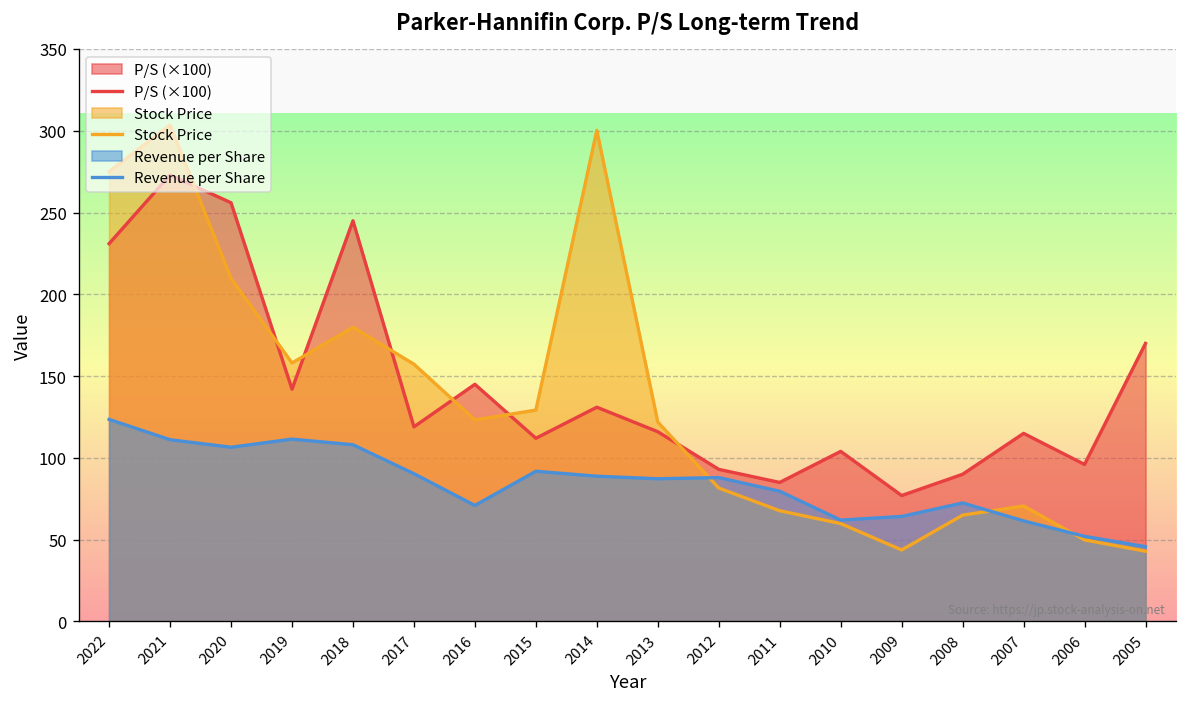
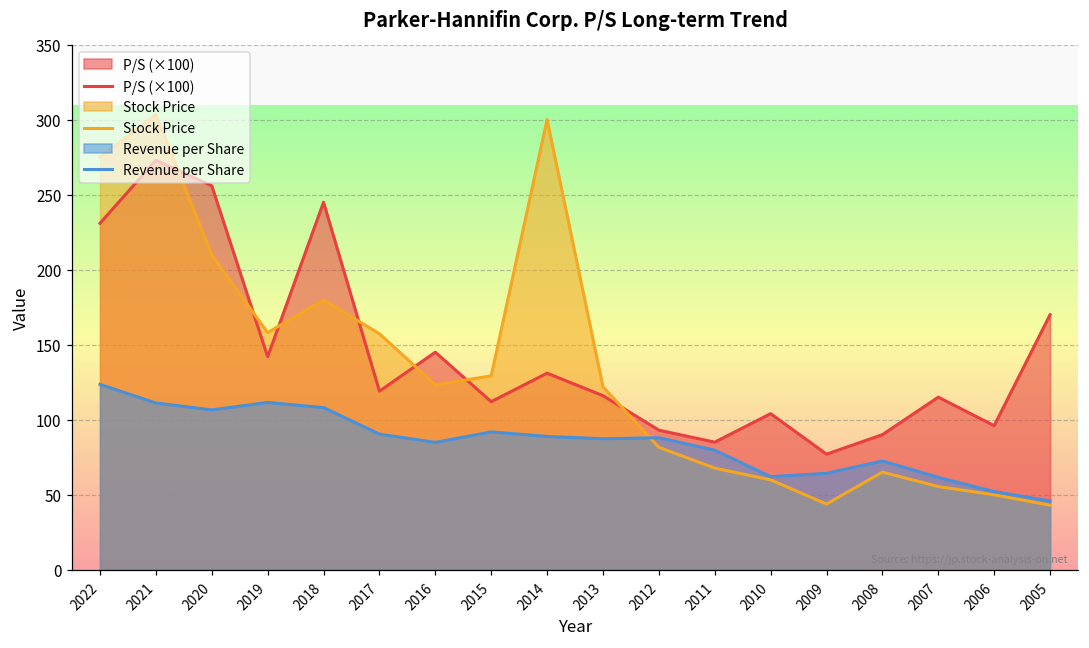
  {
    "P/S (×100)": {
      "2022": 231,
      "2020": 256,
      "2019": 142,
      "2018": 245,
      "2017": 119,
      "2016": 145,
      "2015": 112,
      "2014": 131,
      "2013": 116,
      "2012": 93,
      "2011": 85,
      "2010": 104,
      "2009": 77,
      "2008": 90,
      "2007": 115,
      "2006": 96,
      "2005": 170
    },
    "Stock Price": {
      "2020": 210,
      "2019": 158,
      "2018": 180,
      "2017": 157,
      "2016": 123,
      "2015": 129,
      "2014": 300,
      "2013": 122,
      "2012": 82,
      "2011": 68,
      "2010": 60,
      "2009": 44,
      "2008": 65,
-     "2007": 71,
+     "2007": 55,
      "2006": 50,
      "2005": 43
    },
    "Revenue per Share": {
      "2022": 124,
      "2021": 111,
      "2020": 107,
      "2019": 111,
      "2018": 108,
      "2017": 90,
-     "2016": 71,
+     "2016": 85,
      "2015": 92,
      "2014": 89,
      "2013": 87,
      "2012": 88,
      "2011": 80,
      "2010": 62,
      "2009": 64,
      "2008": 72,
      "2007": 62,
      "2006": 52,
      "2005": 46
    }
  }
